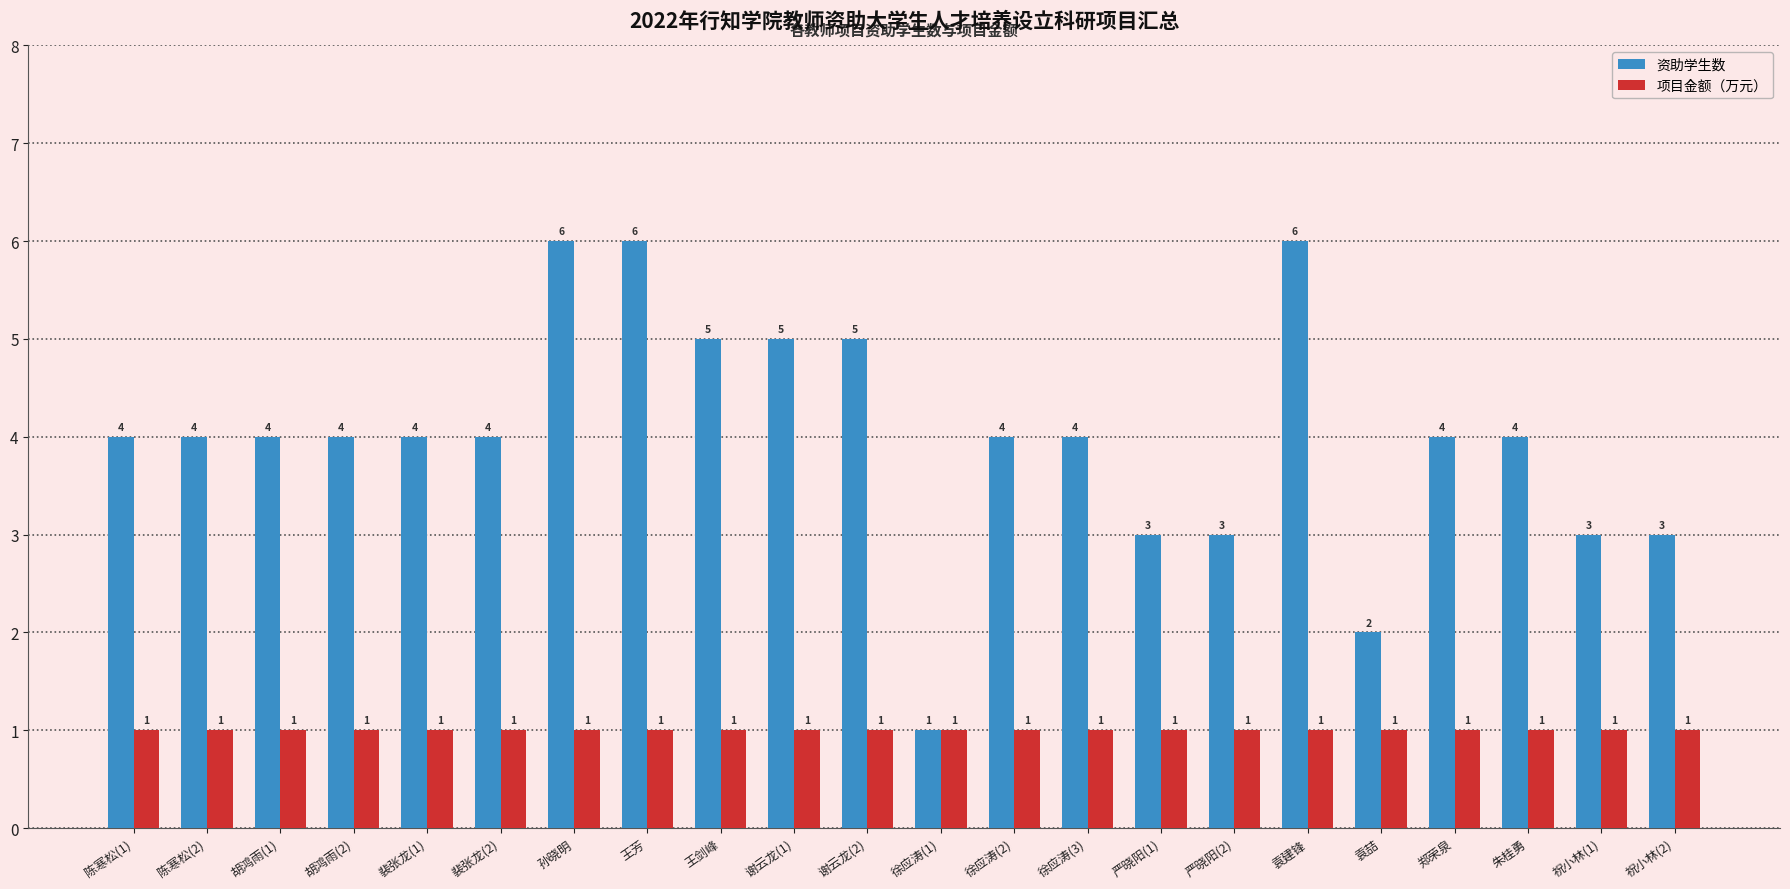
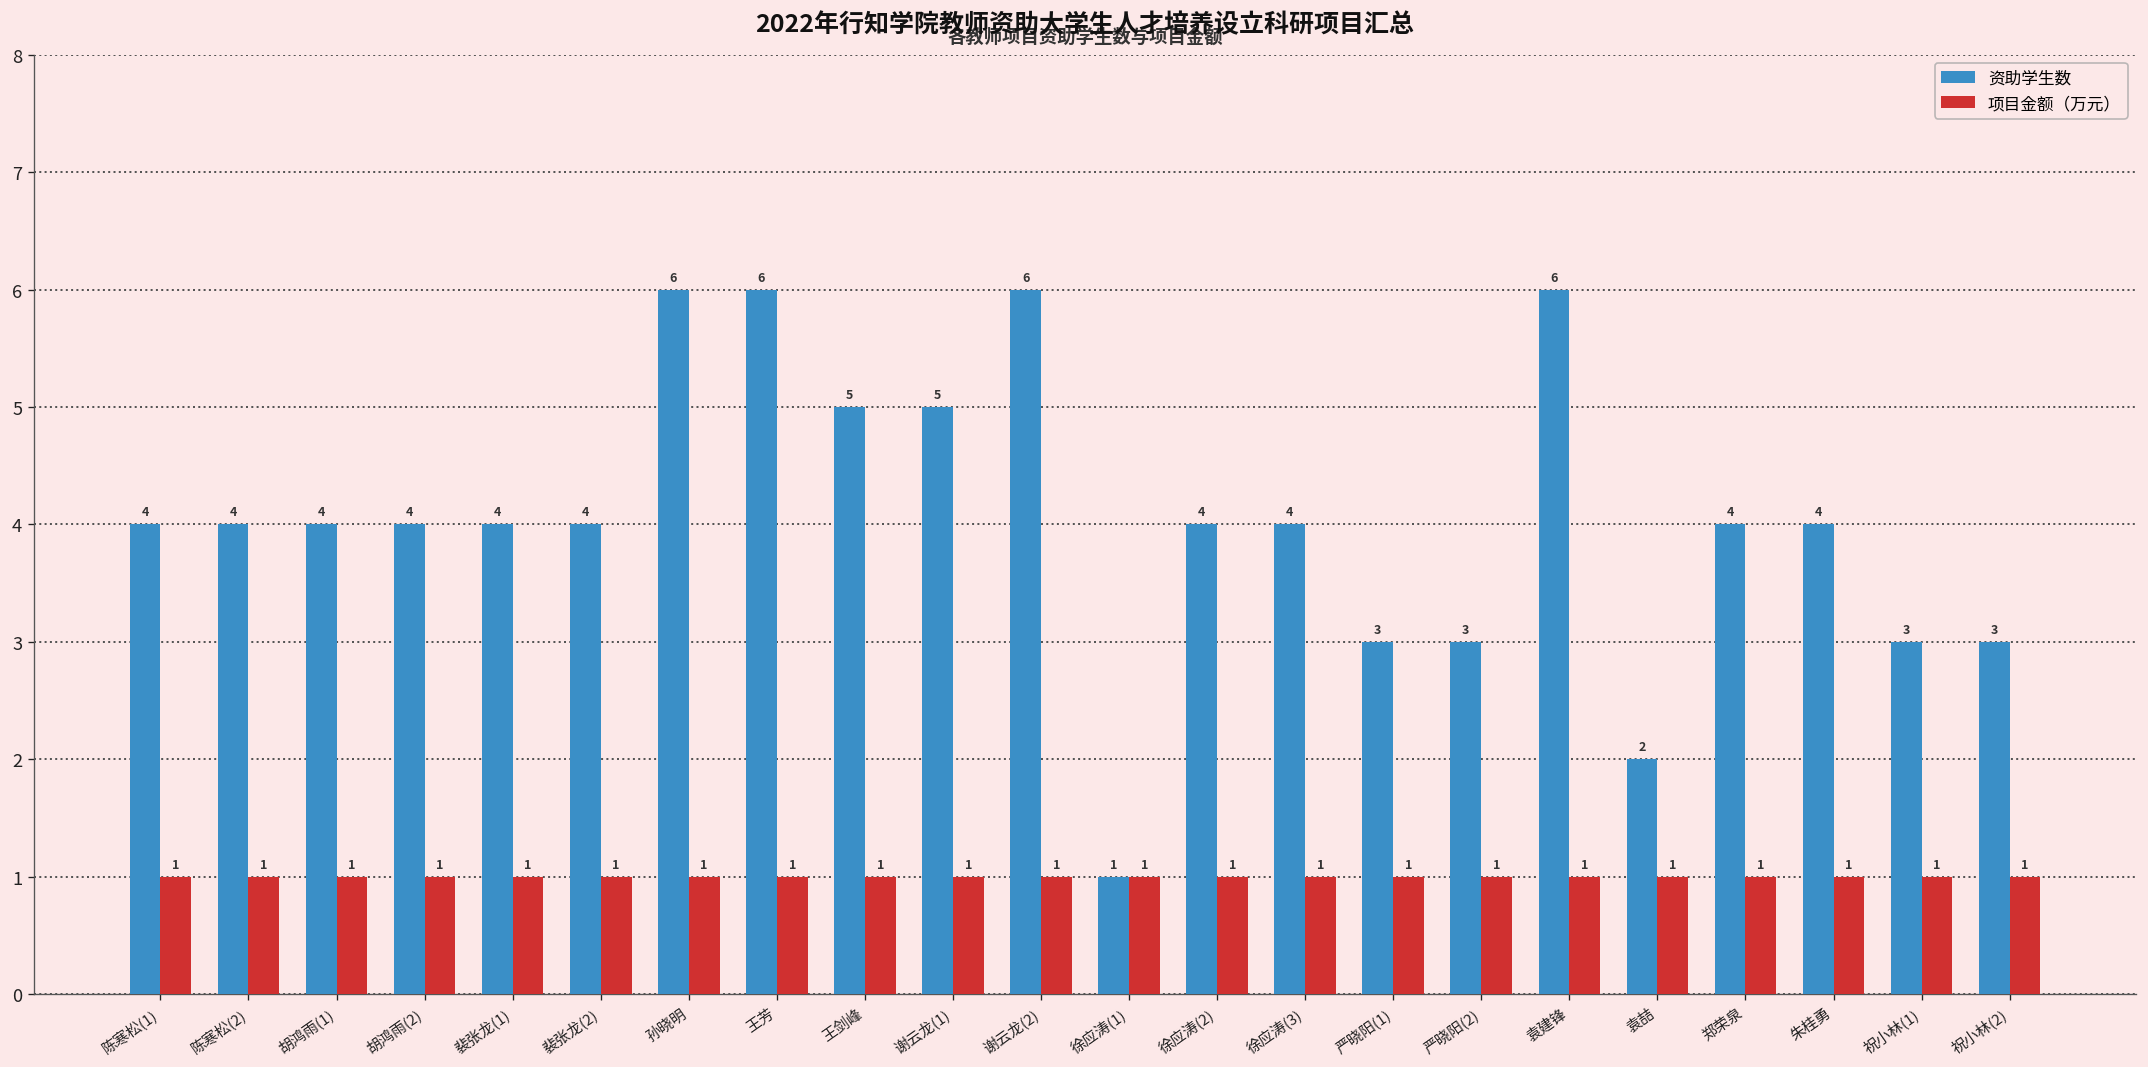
  {
    "资助学生数": {
      "陈寒松(1)": 4,
      "陈寒松(2)": 4,
      "胡鸿雨(1)": 4,
      "胡鸿雨(2)": 4,
      "裴张龙(1)": 4,
      "裴张龙(2)": 4,
      "孙晓明": 6,
      "王芳": 6,
      "王剑峰": 5,
      "谢云龙(1)": 5,
-     "谢云龙(2)": 5,
+     "谢云龙(2)": 6,
      "徐应涛(1)": 1,
      "徐应涛(2)": 4,
      "徐应涛(3)": 4,
      "严晓阳(1)": 3,
      "严晓阳(2)": 3,
      "袁建锋": 6,
      "袁喆": 2,
      "郑荣泉": 4,
      "朱桂勇": 4,
      "祝小林(1)": 3,
      "祝小林(2)": 3
    },
    "项目金额（万元）": {
      "陈寒松(1)": 1,
      "陈寒松(2)": 1,
      "胡鸿雨(1)": 1,
      "胡鸿雨(2)": 1,
      "裴张龙(1)": 1,
      "裴张龙(2)": 1,
      "孙晓明": 1,
      "王芳": 1,
      "王剑峰": 1,
      "谢云龙(1)": 1,
      "谢云龙(2)": 1,
      "徐应涛(1)": 1,
      "徐应涛(2)": 1,
      "徐应涛(3)": 1,
      "严晓阳(1)": 1,
      "严晓阳(2)": 1,
      "袁建锋": 1,
      "袁喆": 1,
      "郑荣泉": 1,
      "朱桂勇": 1,
      "祝小林(1)": 1,
      "祝小林(2)": 1
    }
  }
